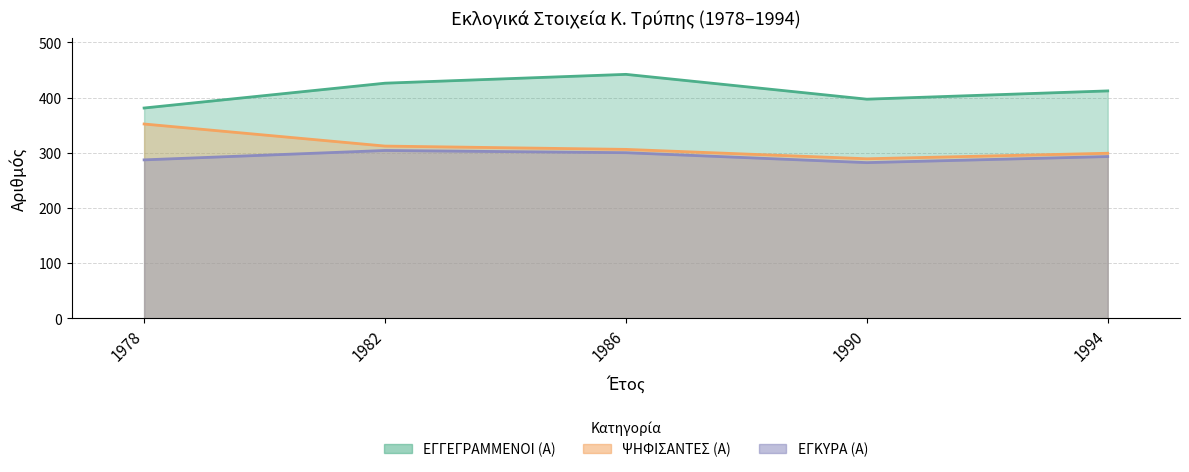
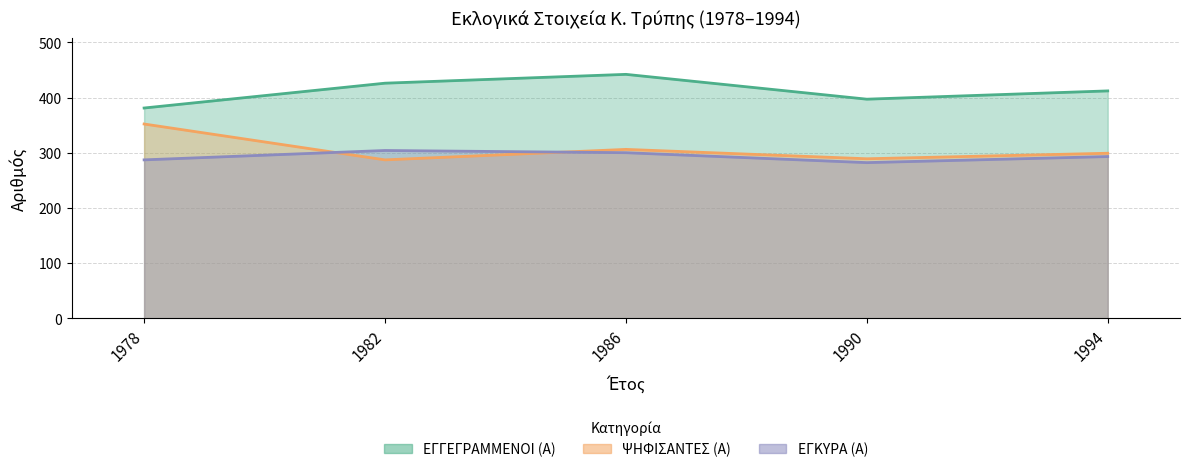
  {
    "ΨΗΦΙΣΑΝΤΕΣ (Α)": {
      "1978": 350,
-     "1982": 310,
+     "1982": 290,
      "1986": 310,
      "1990": 290,
      "1994": 300
    }
  }
